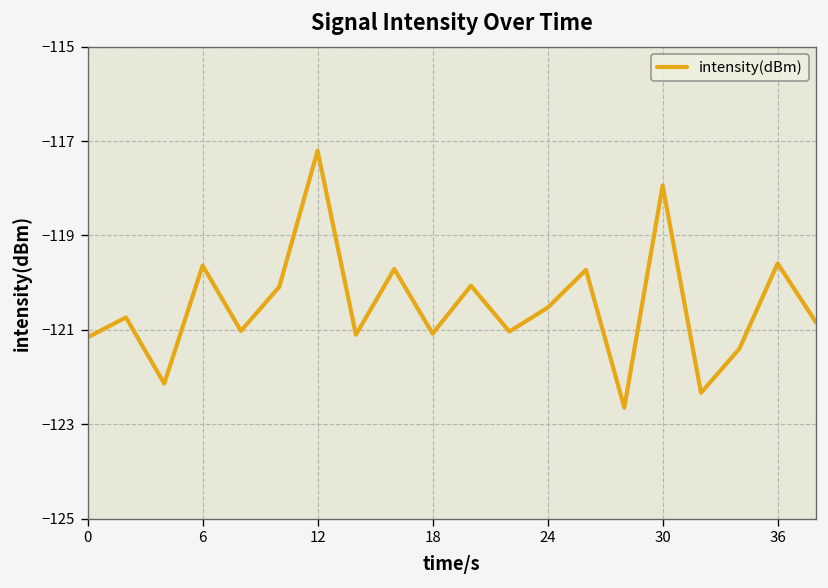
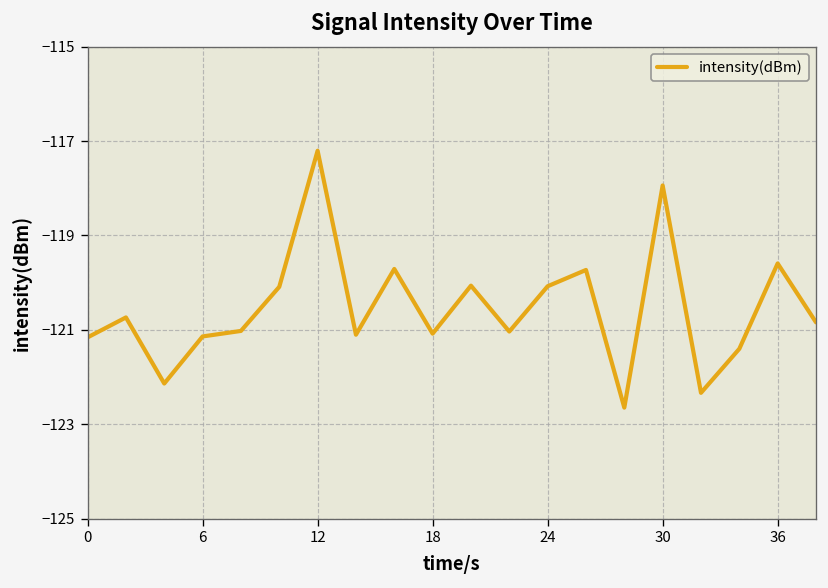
  {
    "0": -121.2,
-   "6": -119.6,
+   "6": -121.1,
    "12": -117.2,
    "18": -121.1,
-   "24": -120.5,
+   "24": -120.1,
    "30": -117.9,
    "36": -119.6
  }
